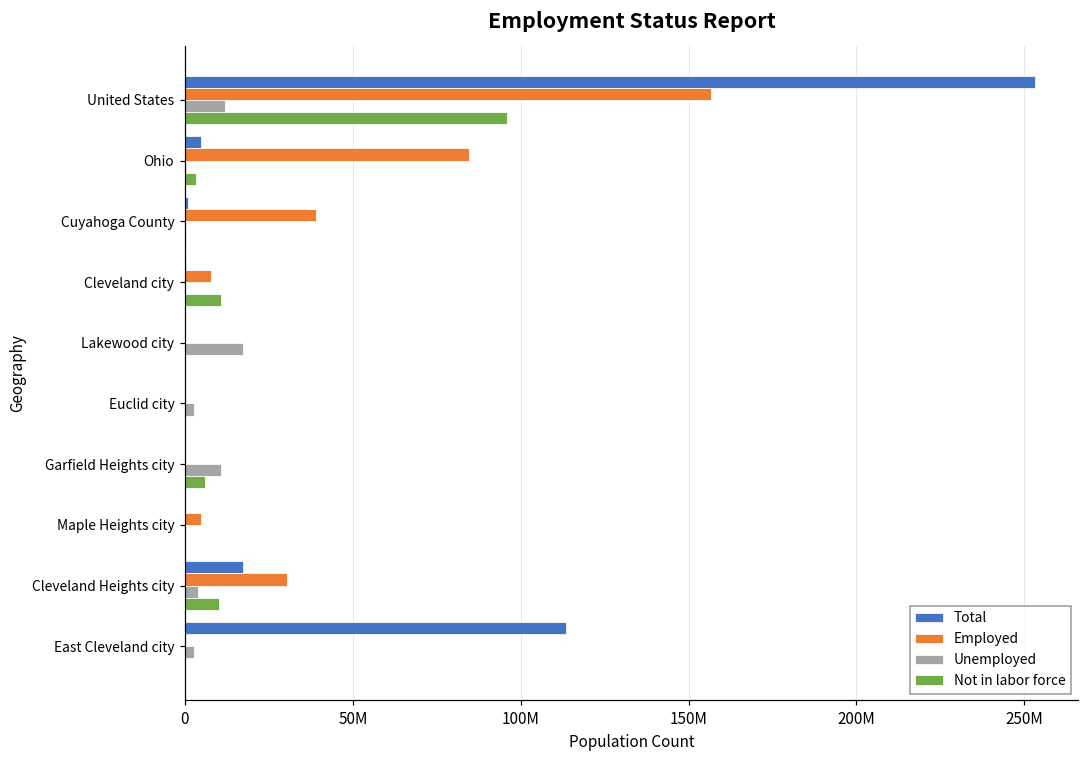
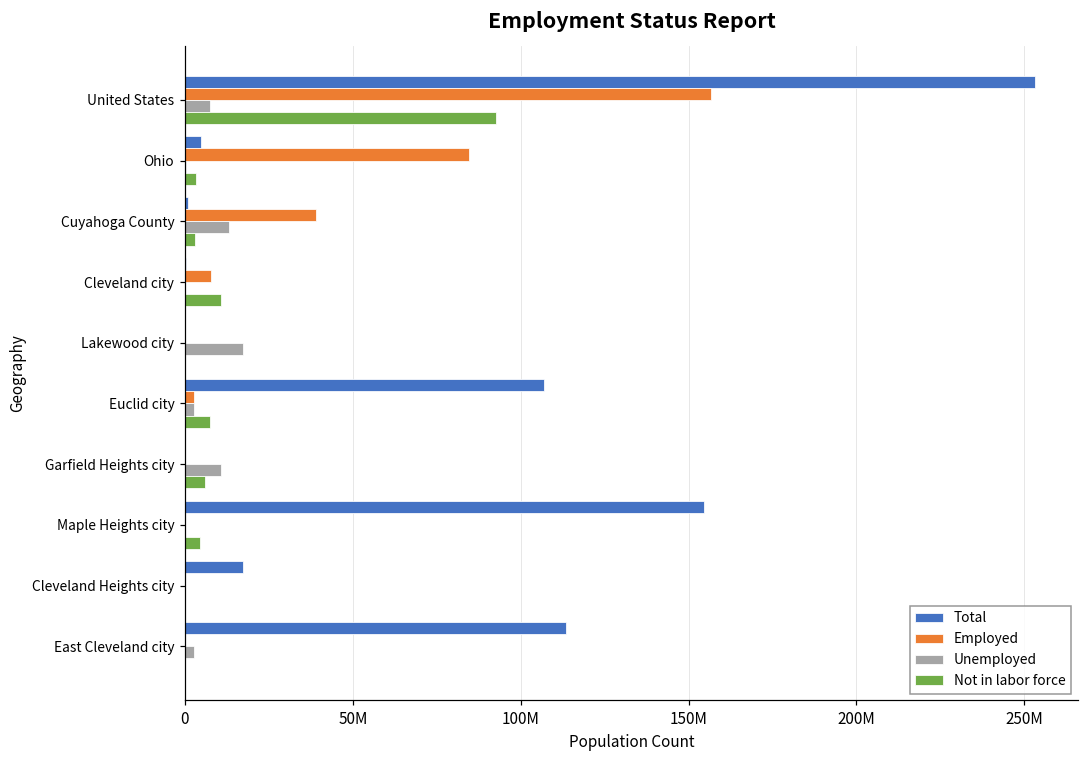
  {
    "Total": {
      "United States": 253000000,
      "Ohio": 5000000,
      "Cuyahoga County": 1000000,
-     "Euclid city": 0,
-     "Maple Heights city": 0,
+     "Euclid city": 107000000,
+     "Maple Heights city": 154000000,
      "Cleveland Heights city": 17000000,
      "East Cleveland city": 114000000
    },
    "Employed": {
      "United States": 157000000,
      "Ohio": 85000000,
      "Cuyahoga County": 39000000,
      "Cleveland city": 8000000,
-     "Euclid city": 0,
-     "Maple Heights city": 5000000,
-     "Cleveland Heights city": 30000000
+     "Euclid city": 3000000,
+     "Maple Heights city": 0,
+     "Cleveland Heights city": 0
    },
    "Unemployed": {
-     "United States": 12000000,
-     "Cuyahoga County": 0,
+     "United States": 7000000,
+     "Cuyahoga County": 13000000,
      "Lakewood city": 17000000,
      "Euclid city": 3000000,
      "Garfield Heights city": 11000000,
-     "Cleveland Heights city": 4000000,
+     "Cleveland Heights city": 0,
      "East Cleveland city": 3000000
    },
    "Not in labor force": {
-     "United States": 96000000,
+     "United States": 93000000,
      "Ohio": 3000000,
-     "Cuyahoga County": 0,
+     "Cuyahoga County": 3000000,
      "Cleveland city": 11000000,
-     "Euclid city": 0,
+     "Euclid city": 7000000,
      "Garfield Heights city": 6000000,
-     "Maple Heights city": 0,
-     "Cleveland Heights city": 10000000
+     "Maple Heights city": 4000000,
+     "Cleveland Heights city": 0
    }
  }
